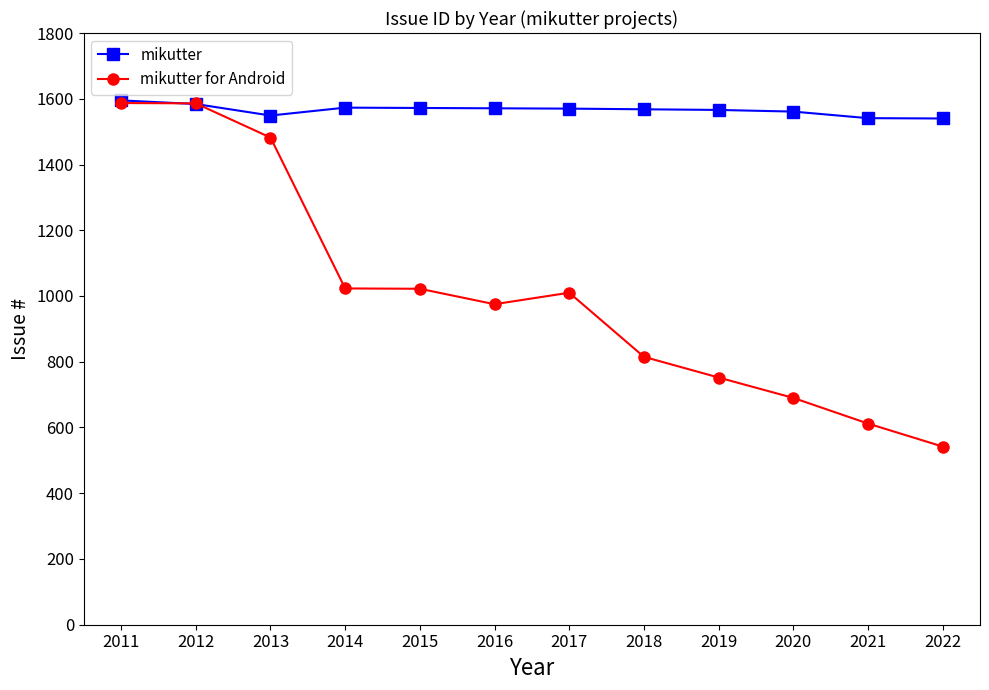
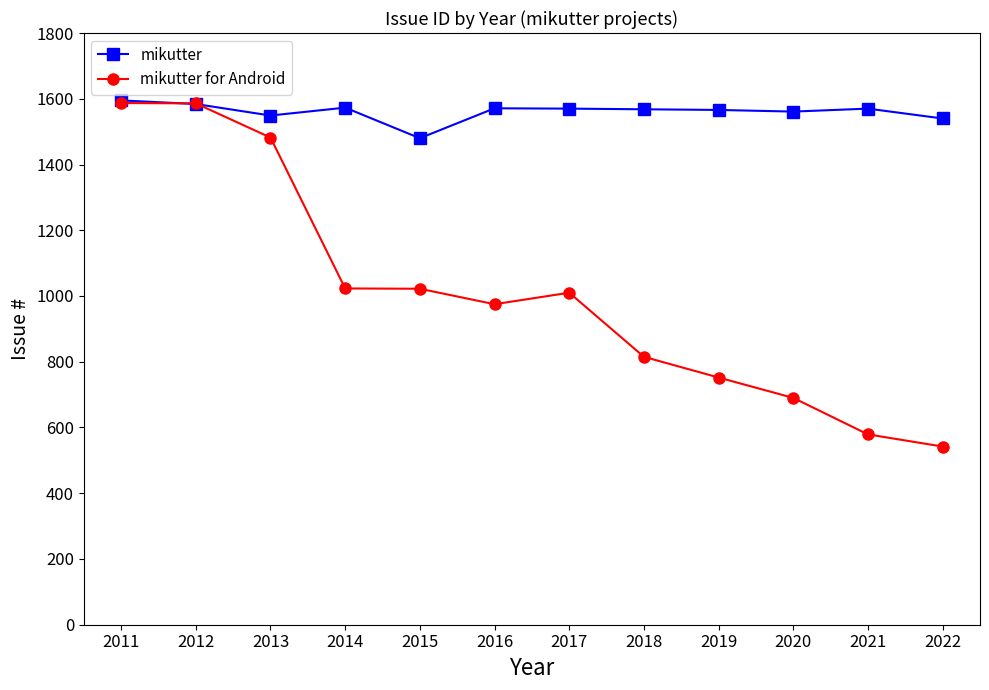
  {
    "mikutter": {
      "2011": 1600,
      "2013": 1550,
      "2014": 1570,
-     "2015": 1570,
+     "2015": 1480,
      "2016": 1570,
      "2017": 1570,
      "2018": 1570,
      "2019": 1570,
      "2020": 1560,
-     "2021": 1540,
+     "2021": 1570,
      "2022": 1540
    },
    "mikutter for Android": {
      "2011": 1590,
      "2013": 1480,
      "2014": 1020,
      "2015": 1020,
      "2016": 980,
      "2017": 1010,
      "2018": 820,
      "2019": 750,
      "2020": 690,
-     "2021": 610,
+     "2021": 580,
      "2022": 540
    }
  }
